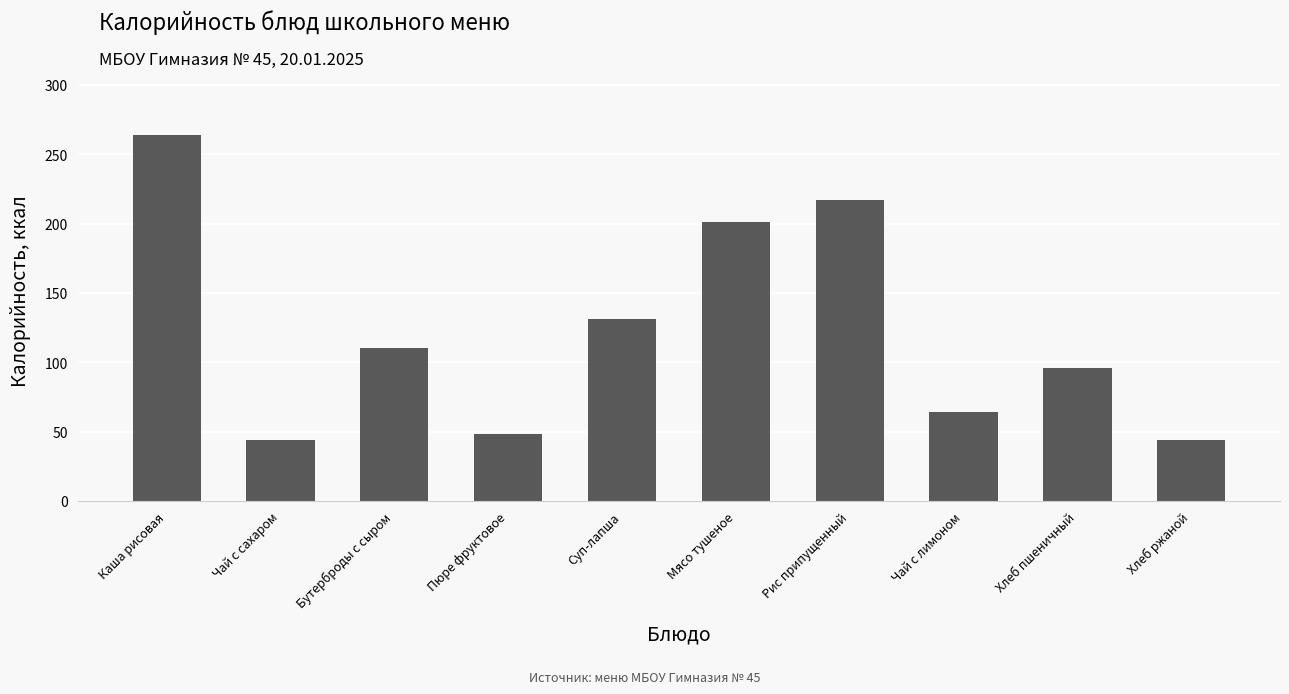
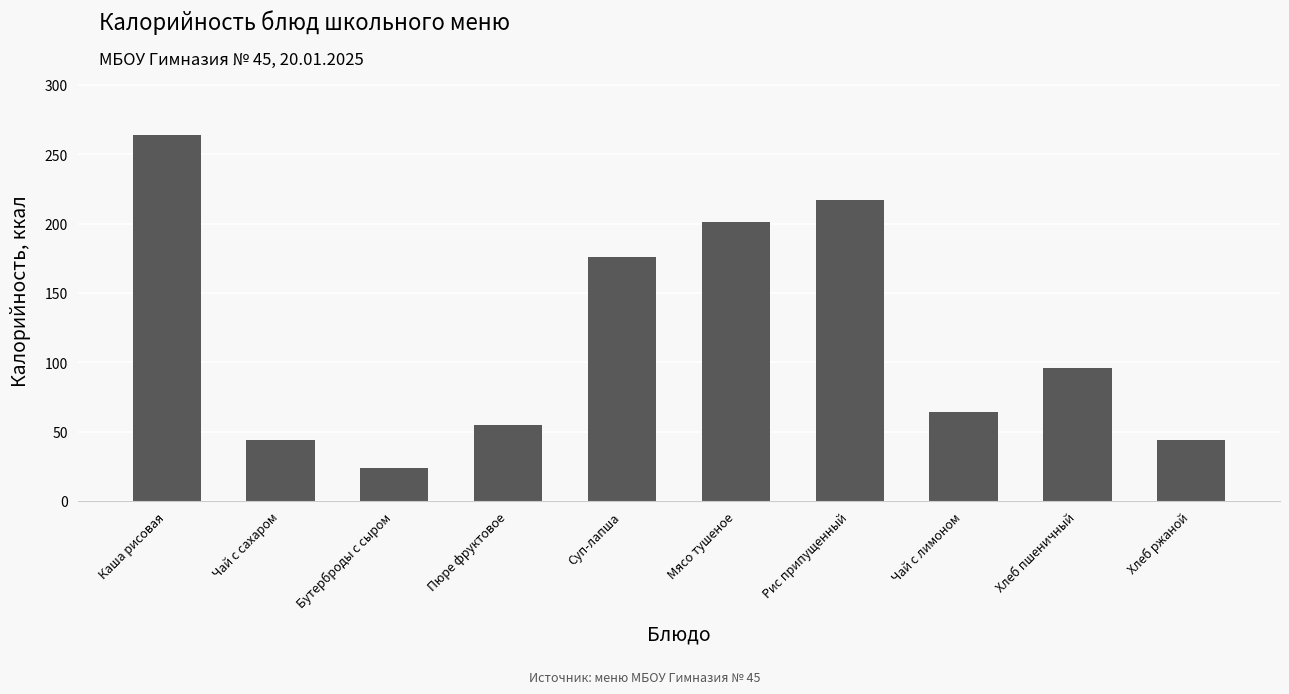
  {
    "Каша рисовая": 264,
    "Чай с сахаром": 44,
-   "Бутерброды с сыром": 110,
-   "Пюре фруктовое": 48,
-   "Суп-лапша": 131,
+   "Бутерброды с сыром": 24,
+   "Пюре фруктовое": 55,
+   "Суп-лапша": 176,
    "Мясо тушеное": 201,
    "Рис припущенный": 217,
    "Чай с лимоном": 64,
    "Хлеб пшеничный": 96,
    "Хлеб ржаной": 44
  }
